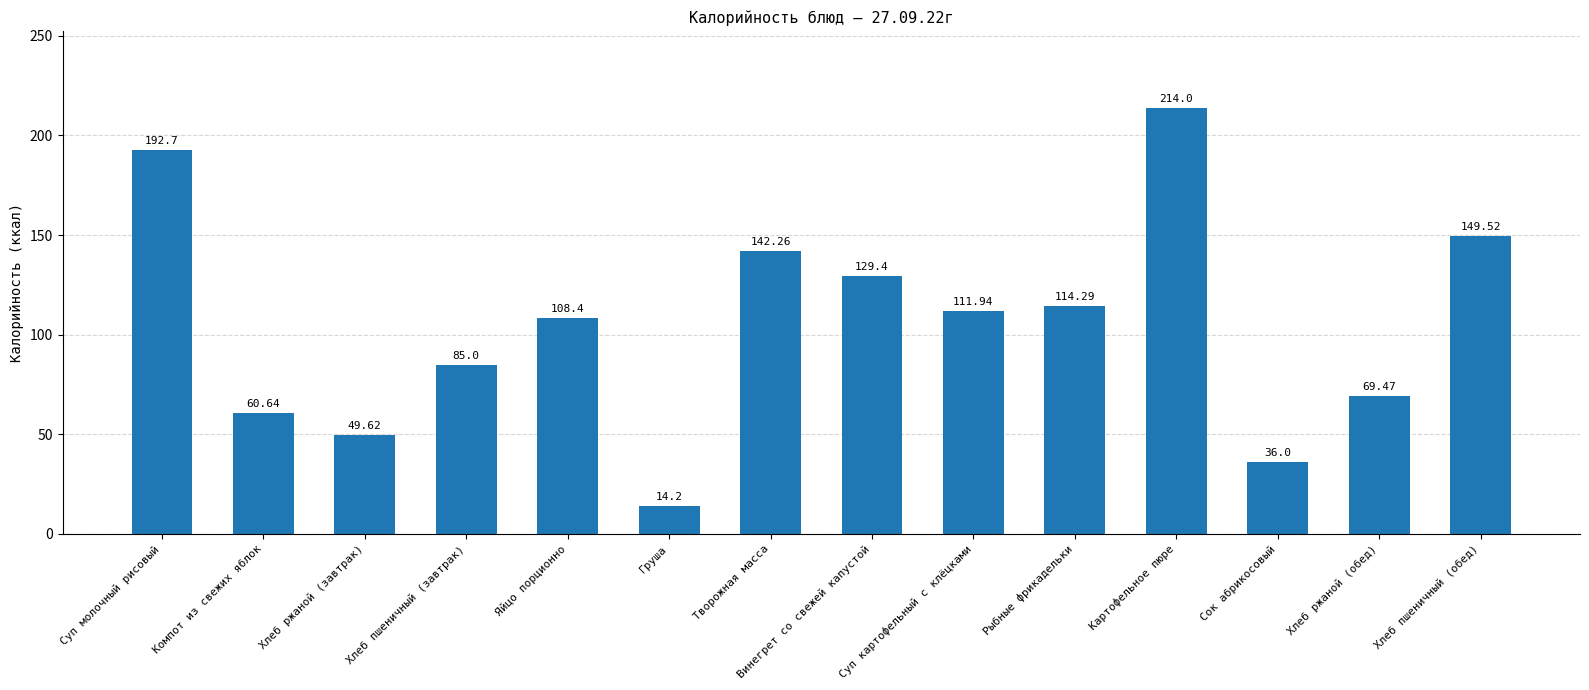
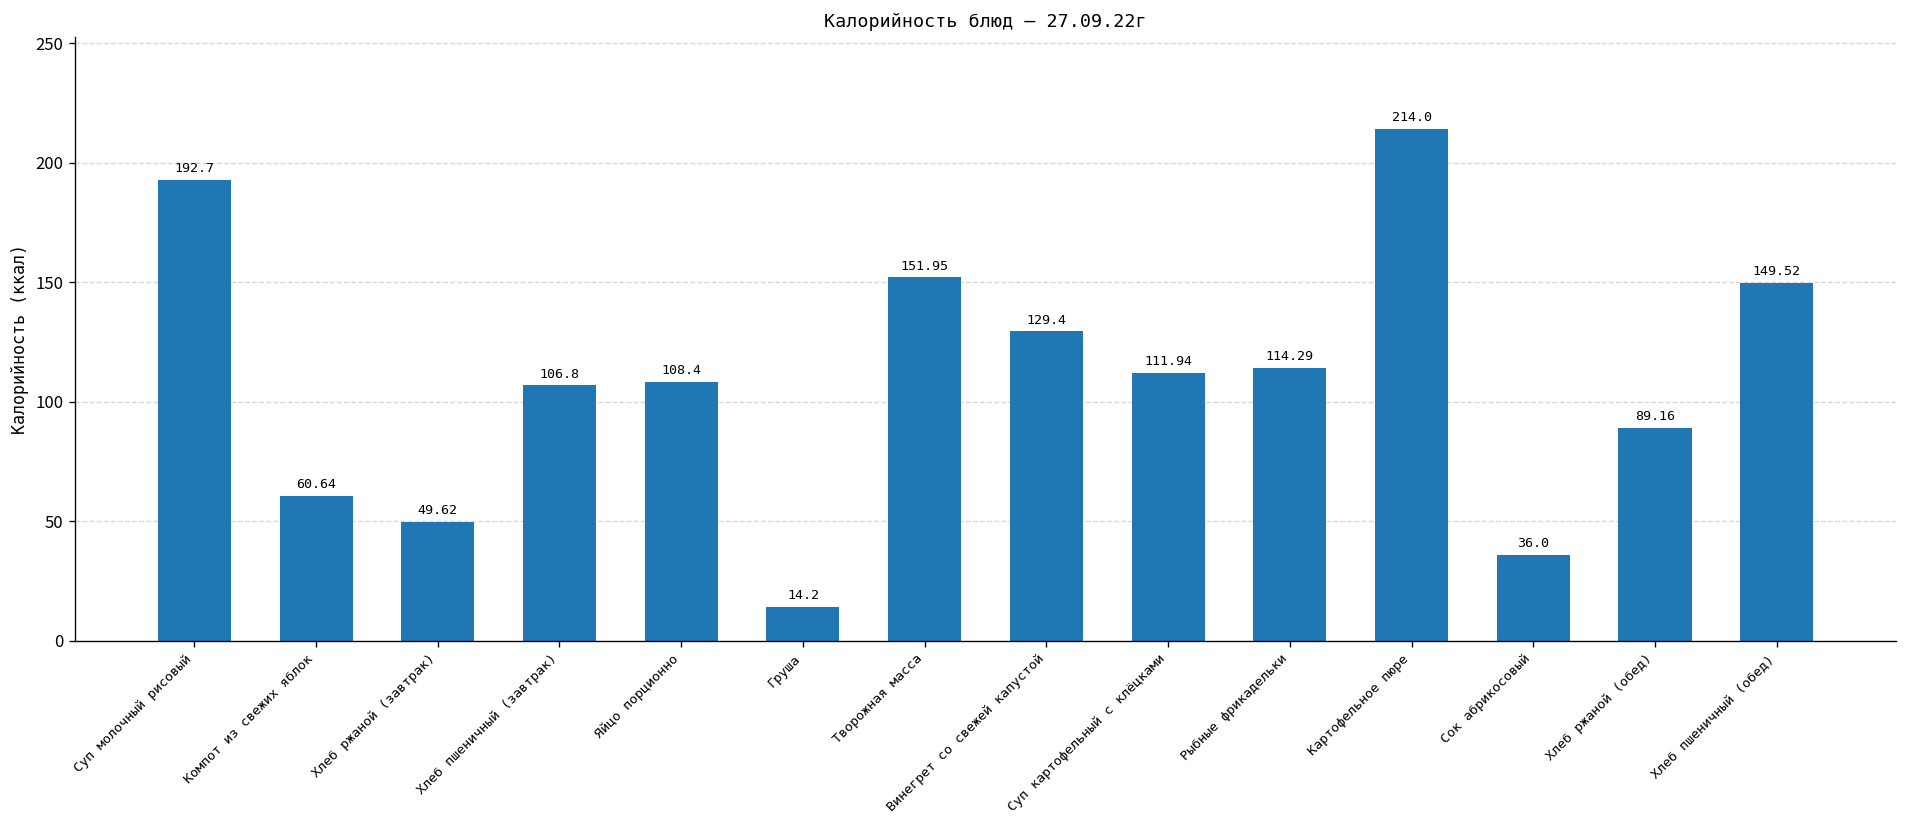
  {
    "Суп молочный рисовый": 192.7,
    "Компот из свежих яблок": 60.64,
    "Хлеб ржаной (завтрак)": 49.62,
-   "Хлеб пшеничный (завтрак)": 85.0,
+   "Хлеб пшеничный (завтрак)": 106.8,
    "Яйцо порционно": 108.4,
    "Груша": 14.2,
-   "Творожная масса": 142.26,
+   "Творожная масса": 151.95,
    "Винегрет со свежей капустой": 129.4,
    "Суп картофельный с клёцками": 111.94,
    "Рыбные фрикадельки": 114.29,
    "Картофельное пюре": 214.0,
    "Сок абрикосовый": 36.0,
-   "Хлеб ржаной (обед)": 69.47,
+   "Хлеб ржаной (обед)": 89.16,
    "Хлеб пшеничный (обед)": 149.52
  }
